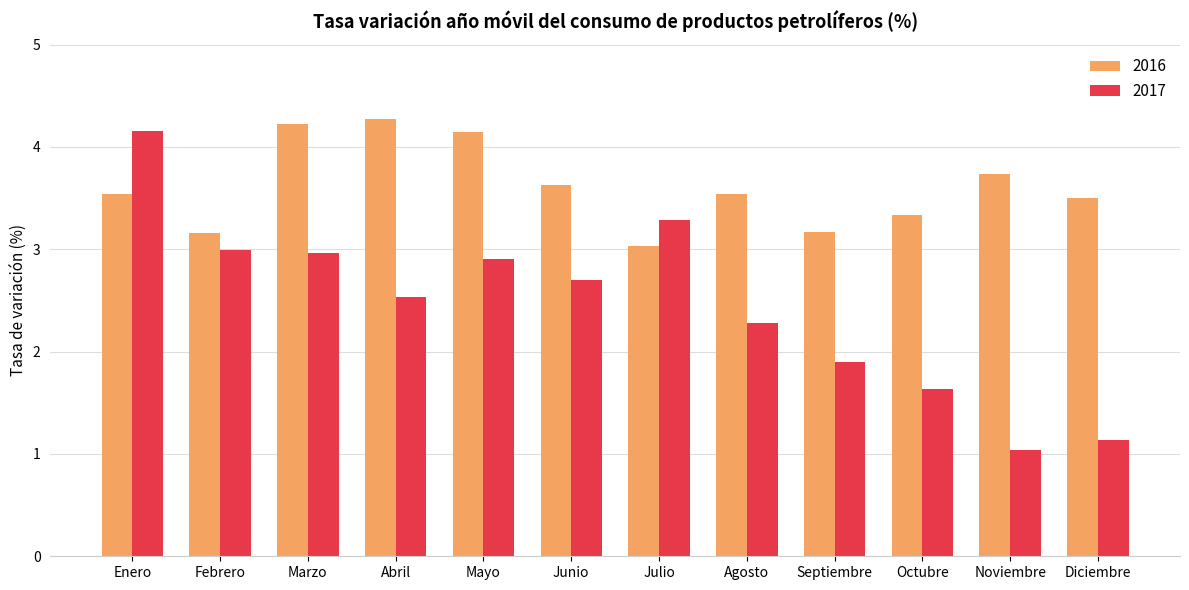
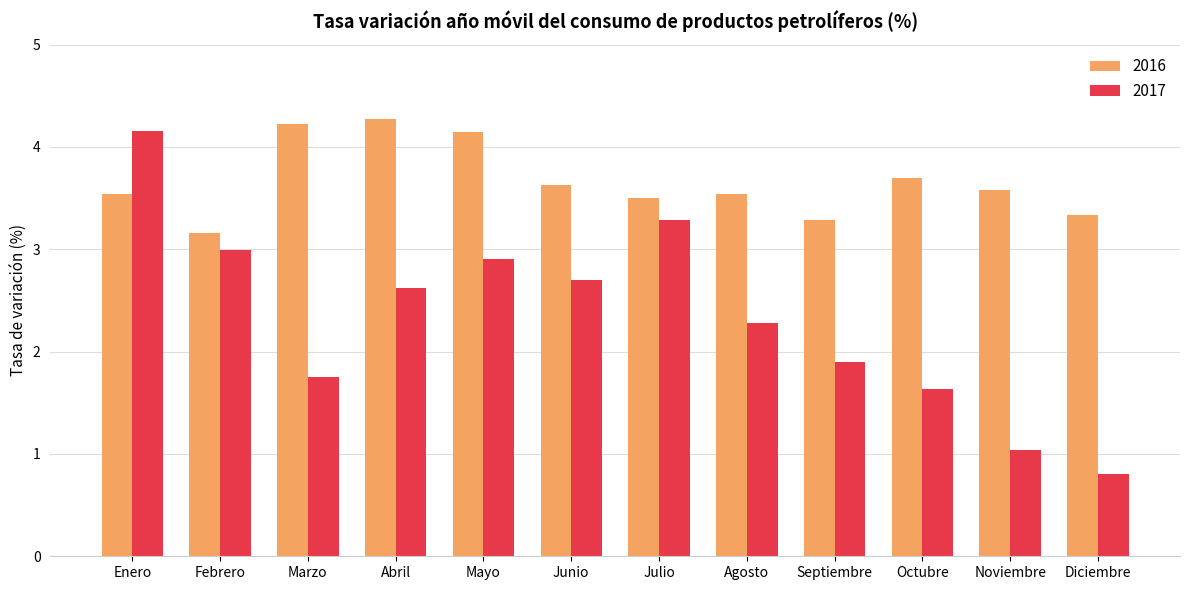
  {
    "2016": {
      "Enero": 3.54,
      "Febrero": 3.16,
      "Marzo": 4.22,
      "Abril": 4.27,
      "Mayo": 4.15,
      "Junio": 3.63,
-     "Julio": 3.03,
+     "Julio": 3.51,
      "Agosto": 3.54,
-     "Septiembre": 3.17,
-     "Octubre": 3.33,
-     "Noviembre": 3.74,
-     "Diciembre": 3.50
+     "Septiembre": 3.29,
+     "Octubre": 3.70,
+     "Noviembre": 3.58,
+     "Diciembre": 3.34
    },
    "2017": {
      "Enero": 4.16,
      "Febrero": 2.99,
-     "Marzo": 2.96,
-     "Abril": 2.54,
+     "Marzo": 1.75,
+     "Abril": 2.63,
      "Mayo": 2.90,
      "Junio": 2.70,
      "Julio": 3.28,
      "Agosto": 2.28,
      "Septiembre": 1.90,
      "Octubre": 1.63,
      "Noviembre": 1.04,
-     "Diciembre": 1.14
+     "Diciembre": 0.81
    }
  }
